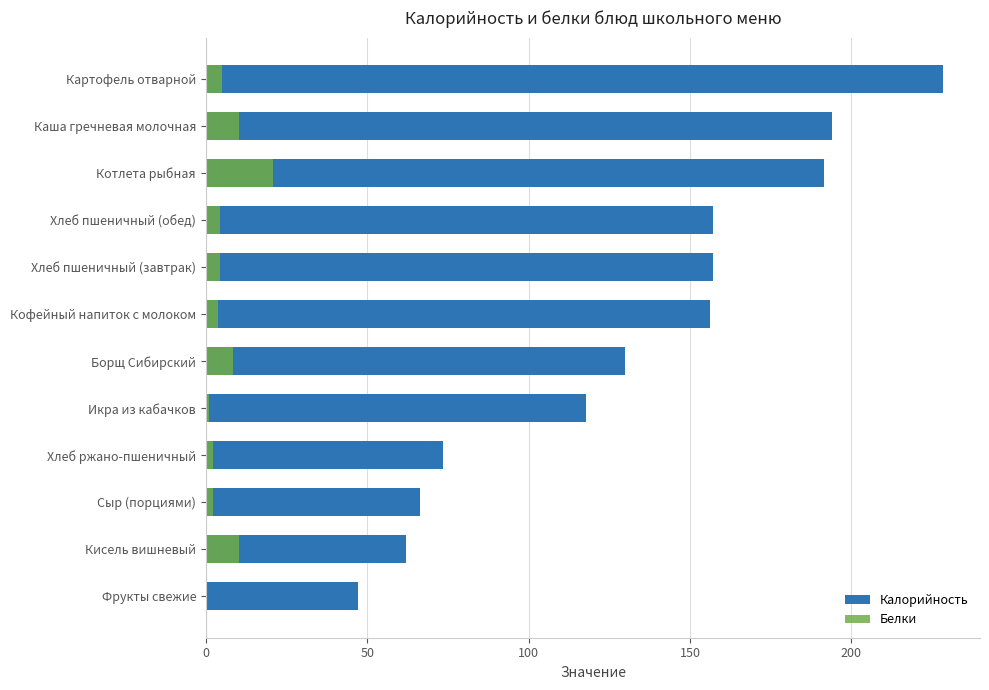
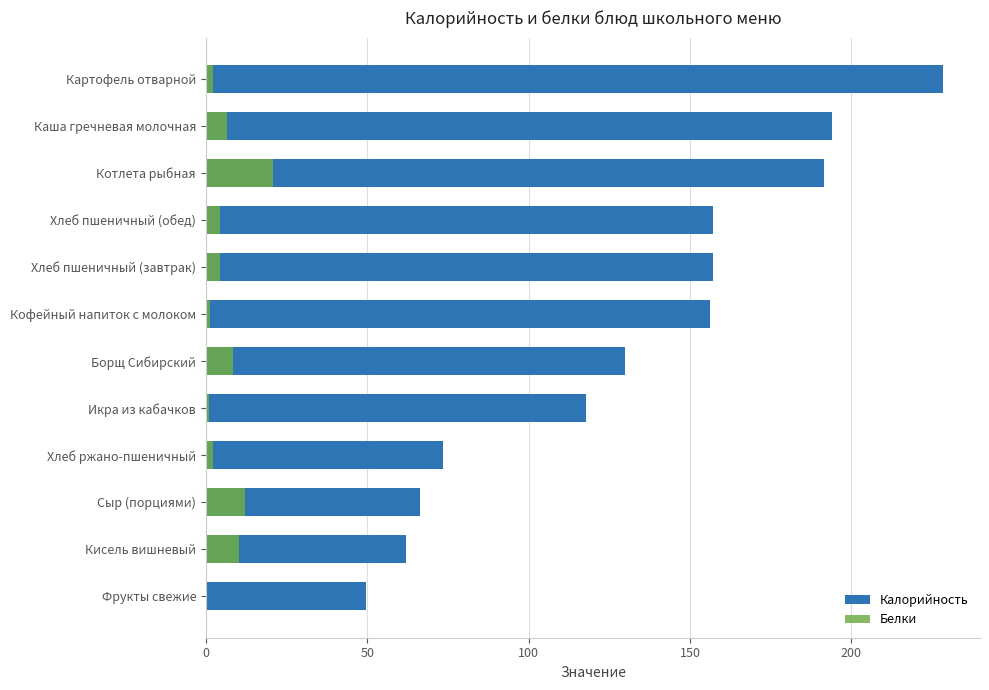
  {
    "Калорийность": {
      "Картофель отварной": 228,
      "Каша гречневая молочная": 194,
      "Котлета рыбная": 191,
      "Хлеб пшеничный (обед)": 157,
      "Хлеб пшеничный (завтрак)": 157,
      "Кофейный напиток с молоком": 156,
      "Борщ Сибирский": 130,
      "Икра из кабачков": 118,
      "Хлеб ржано-пшеничный": 74,
      "Сыр (порциями)": 66,
      "Кисель вишневый": 62,
-     "Фрукты свежие": 47
+     "Фрукты свежие": 50
    },
    "Белки": {
-     "Картофель отварной": 5,
-     "Каша гречневая молочная": 10,
-     "Кофейный напиток с молоком": 4,
-     "Сыр (порциями)": 2
+     "Картофель отварной": 2,
+     "Каша гречневая молочная": 6,
+     "Кофейный напиток с молоком": 1,
+     "Сыр (порциями)": 12
    }
  }
